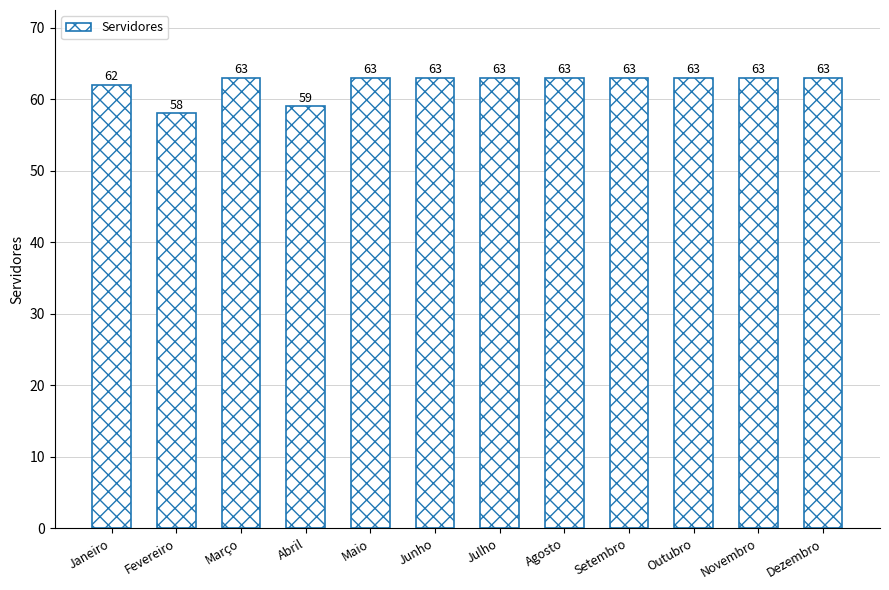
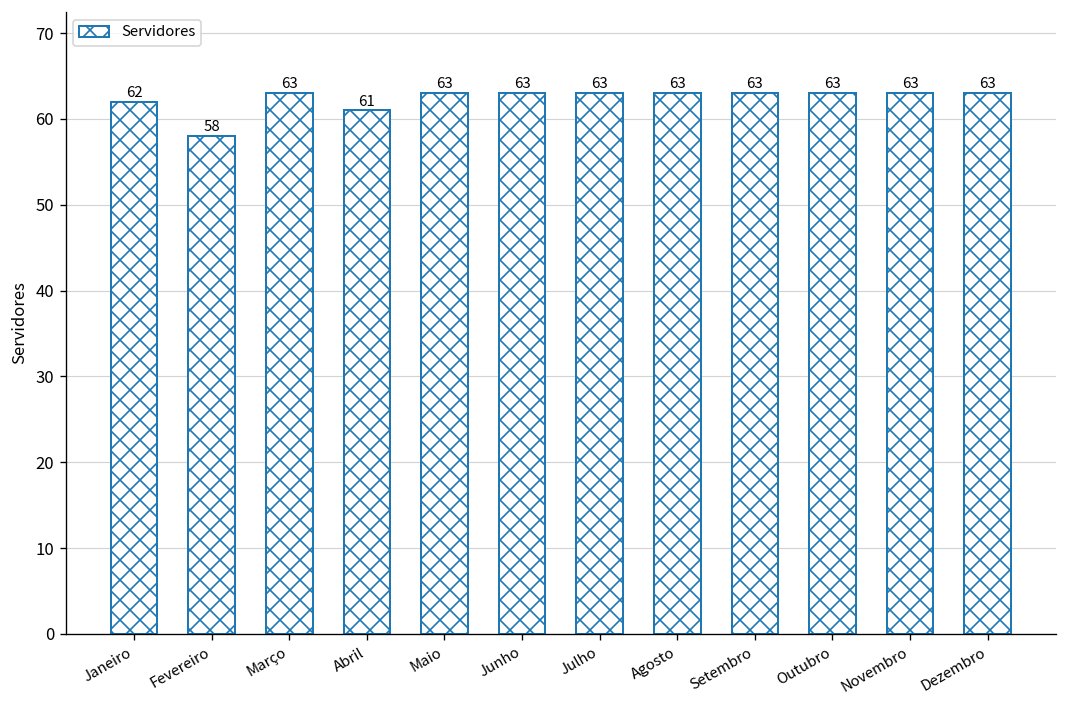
  {
    "Janeiro": 62,
    "Fevereiro": 58,
    "Março": 63,
-   "Abril": 59,
+   "Abril": 61,
    "Maio": 63,
    "Junho": 63,
    "Julho": 63,
    "Agosto": 63,
    "Setembro": 63,
    "Outubro": 63,
    "Novembro": 63,
    "Dezembro": 63
  }
